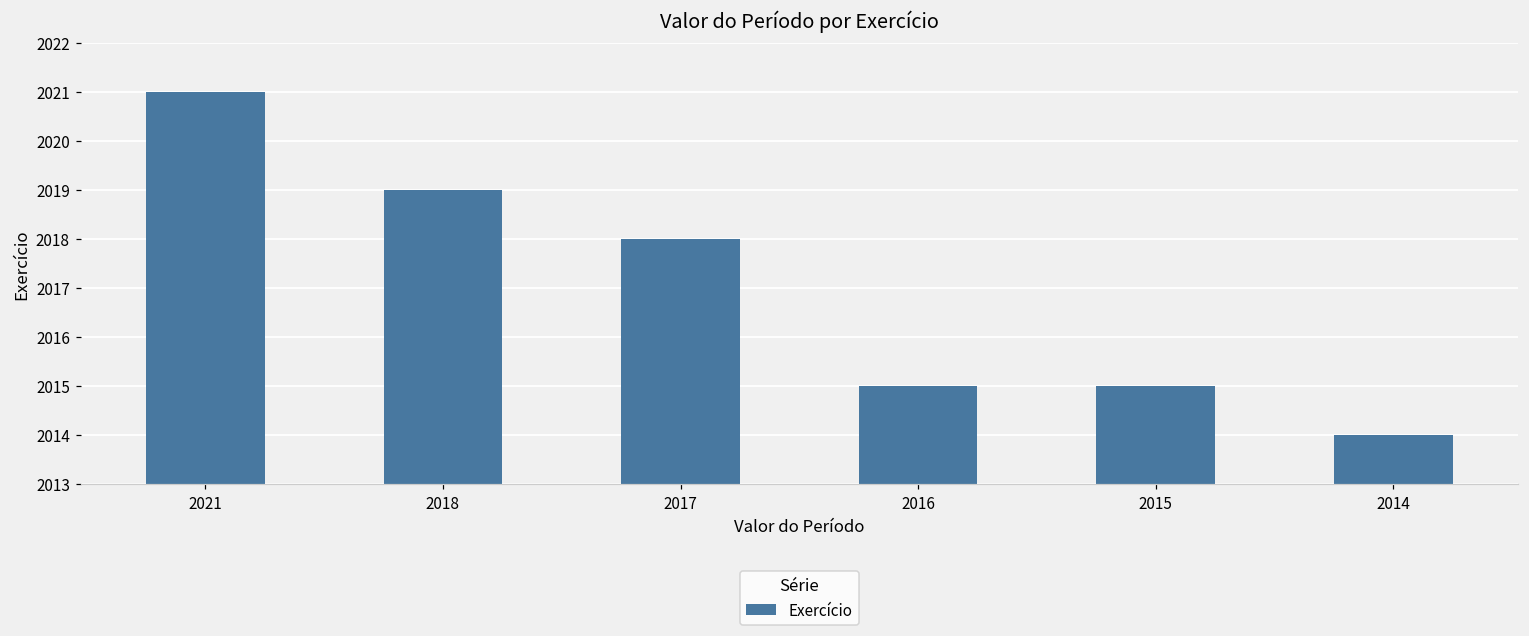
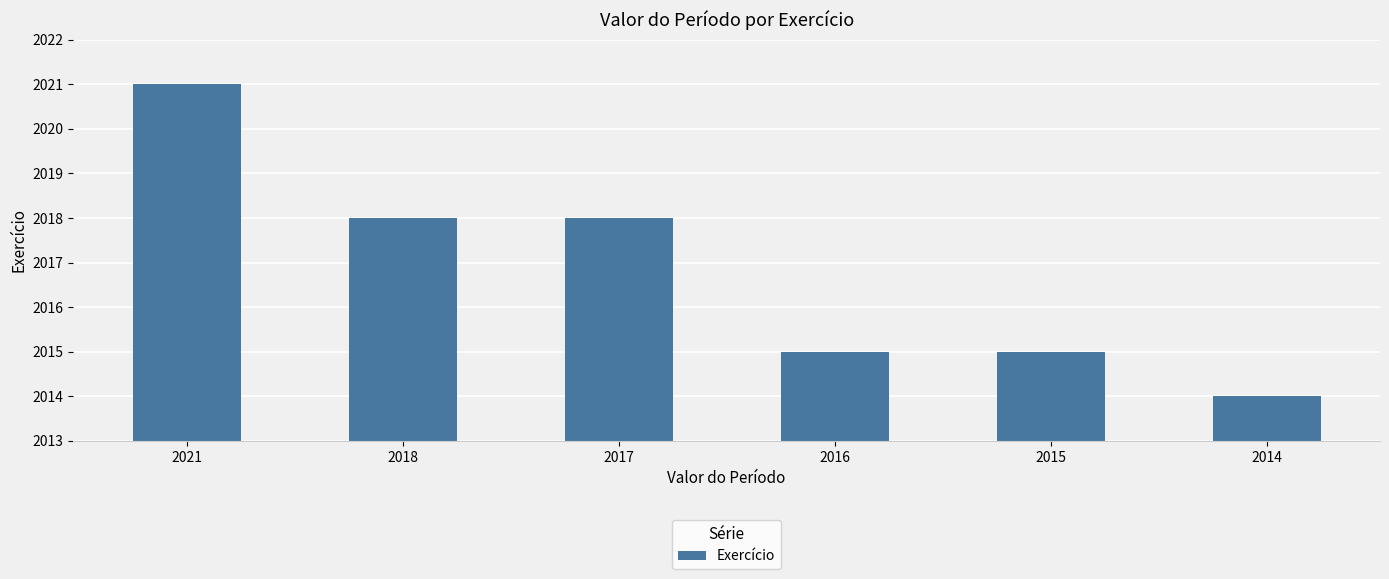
  {
    "2021": 2021,
-   "2018": 2019,
+   "2018": 2018,
    "2017": 2018,
    "2016": 2015,
    "2015": 2015,
    "2014": 2014
  }
